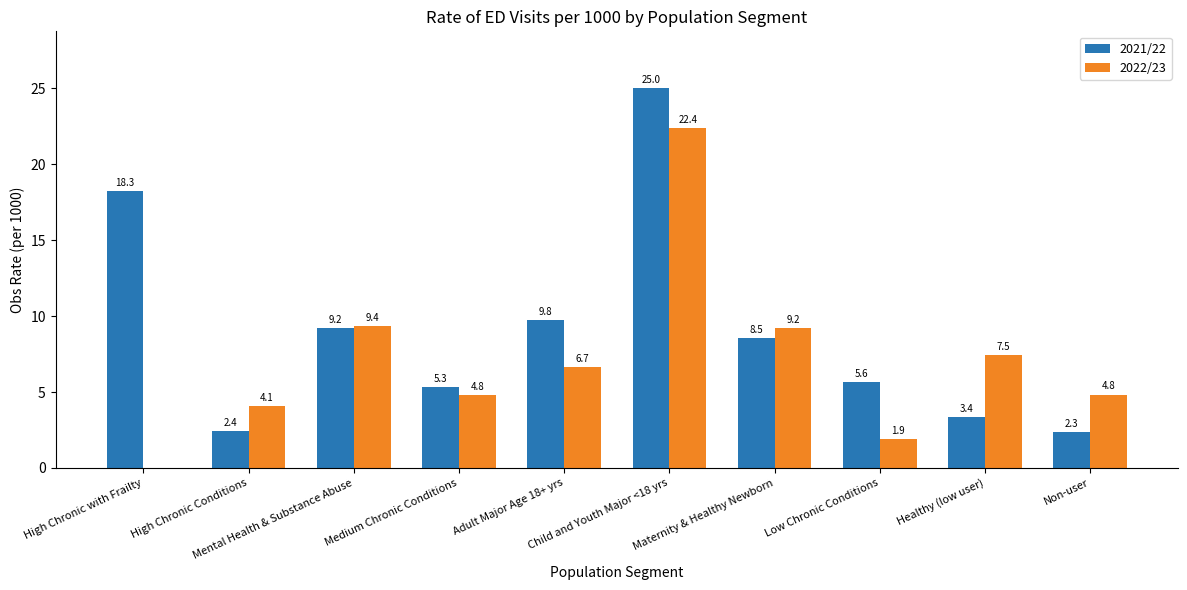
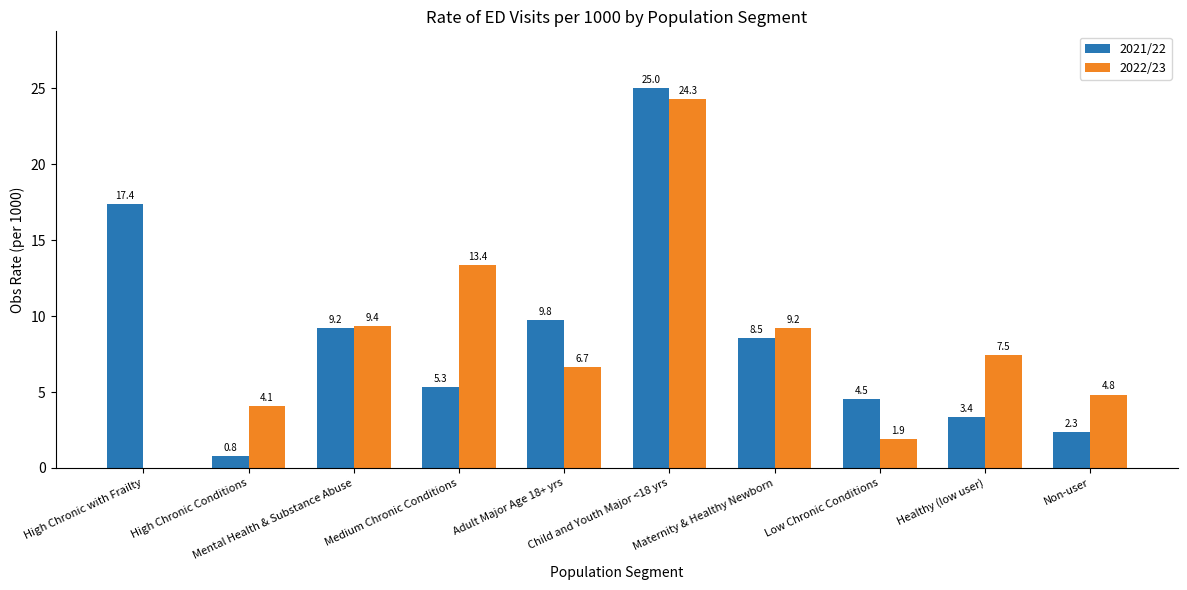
  {
    "2021/22": {
-     "High Chronic with Frailty": 18.3,
-     "High Chronic Conditions": 2.4,
+     "High Chronic with Frailty": 17.4,
+     "High Chronic Conditions": 0.8,
      "Mental Health & Substance Abuse": 9.2,
      "Medium Chronic Conditions": 5.3,
      "Adult Major Age 18+ yrs": 9.8,
      "Child and Youth Major <18 yrs": 25.0,
      "Maternity & Healthy Newborn": 8.5,
-     "Low Chronic Conditions": 5.6,
+     "Low Chronic Conditions": 4.5,
      "Healthy (low user)": 3.4,
      "Non-user": 2.3
    },
    "2022/23": {
      "High Chronic Conditions": 4.1,
      "Mental Health & Substance Abuse": 9.4,
-     "Medium Chronic Conditions": 4.8,
+     "Medium Chronic Conditions": 13.4,
      "Adult Major Age 18+ yrs": 6.7,
-     "Child and Youth Major <18 yrs": 22.4,
+     "Child and Youth Major <18 yrs": 24.3,
      "Maternity & Healthy Newborn": 9.2,
      "Low Chronic Conditions": 1.9,
      "Healthy (low user)": 7.5,
      "Non-user": 4.8
    }
  }
